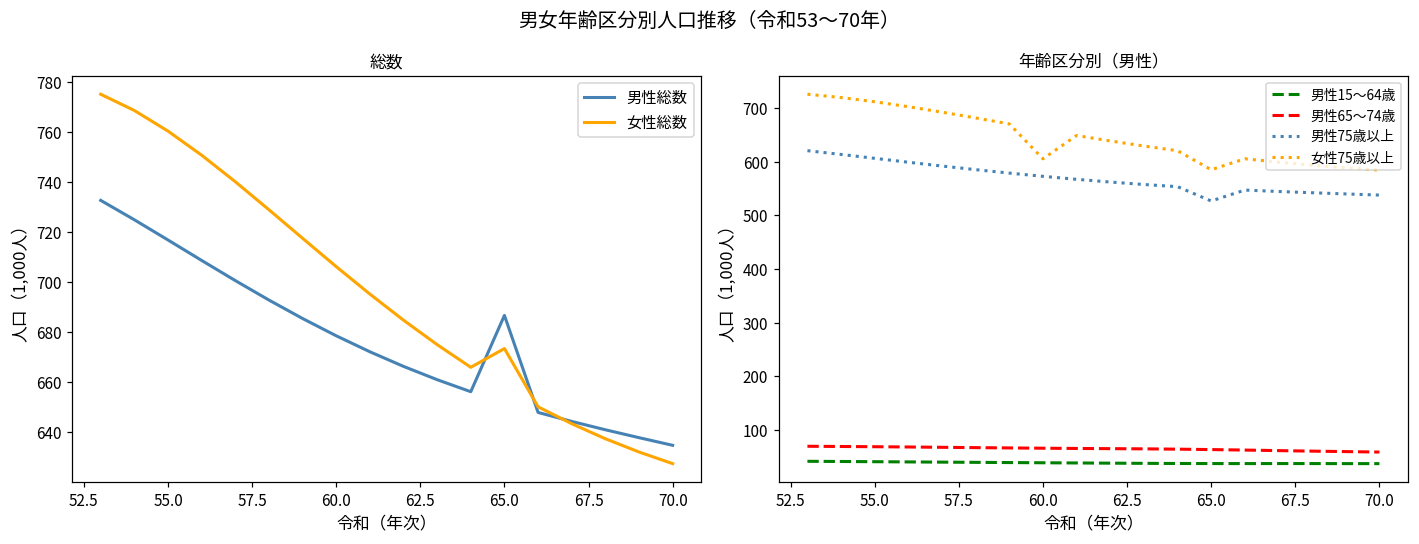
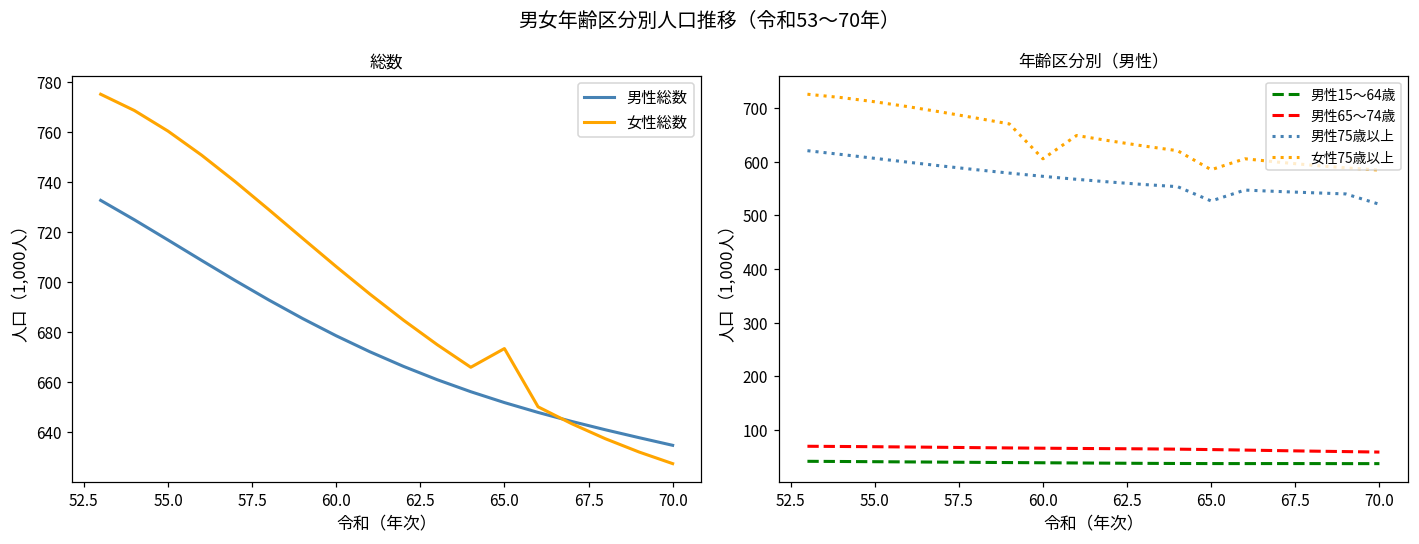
  {
    "総数": {
      "男性総数": {
        "55.0": 717,
        "60.0": 679,
-       "65.0": 687,
+       "65.0": 652,
        "70.0": 635
      },
      "女性総数": {
        "55.0": 761,
        "60.0": 706,
        "65.0": 674,
        "70.0": 628
      }
    },
    "年齢区分別（男性）": {
      "男性15～64歳": {
        "55.0": 40,
        "60.0": 40,
        "65.0": 40,
        "70.0": 40
      },
      "男性65～74歳": {
        "55.0": 70,
        "60.0": 70,
        "65.0": 60,
        "70.0": 60
      },
      "男性75歳以上": {
        "55.0": 610,
        "60.0": 570,
        "65.0": 530,
-       "70.0": 540
+       "70.0": 520
      },
      "女性75歳以上": {
        "55.0": 710,
        "60.0": 610,
        "65.0": 590
      }
    }
  }
